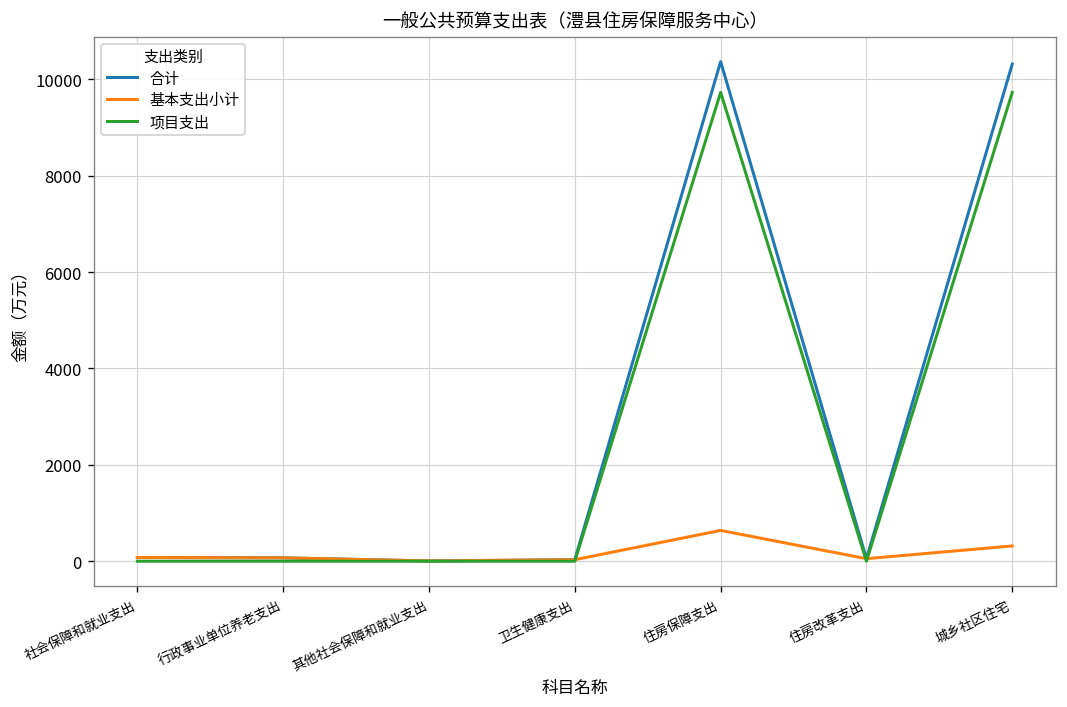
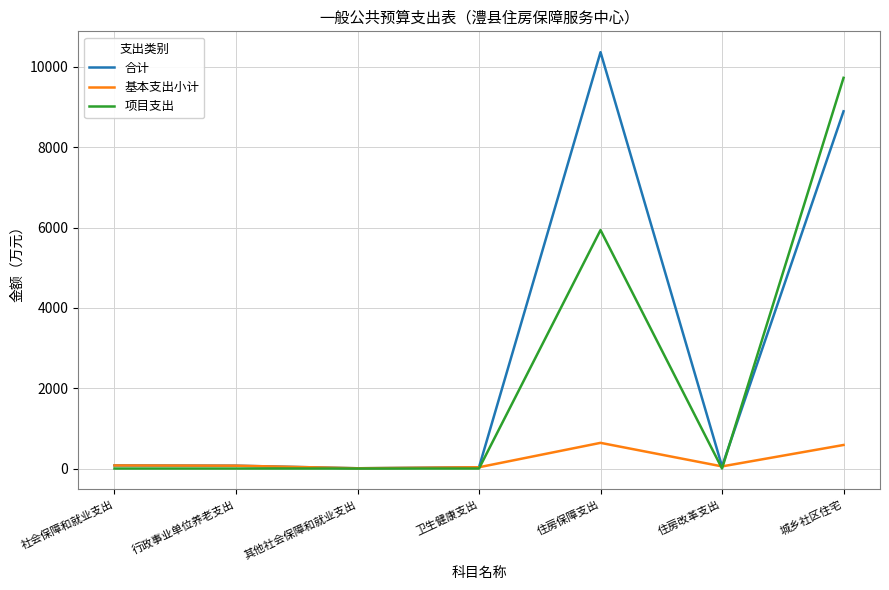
  {
    "合计": {
      "住房保障支出": 10400,
-     "城乡社区住宅": 10300
+     "城乡社区住宅": 8900
    },
    "基本支出小计": {
      "住房保障支出": 600,
-     "城乡社区住宅": 300
+     "城乡社区住宅": 600
    },
    "项目支出": {
      "社会保障和就业支出": 0,
      "行政事业单位养老支出": 0,
-     "住房保障支出": 9700,
+     "住房保障支出": 5900,
      "城乡社区住宅": 9700
    }
  }
